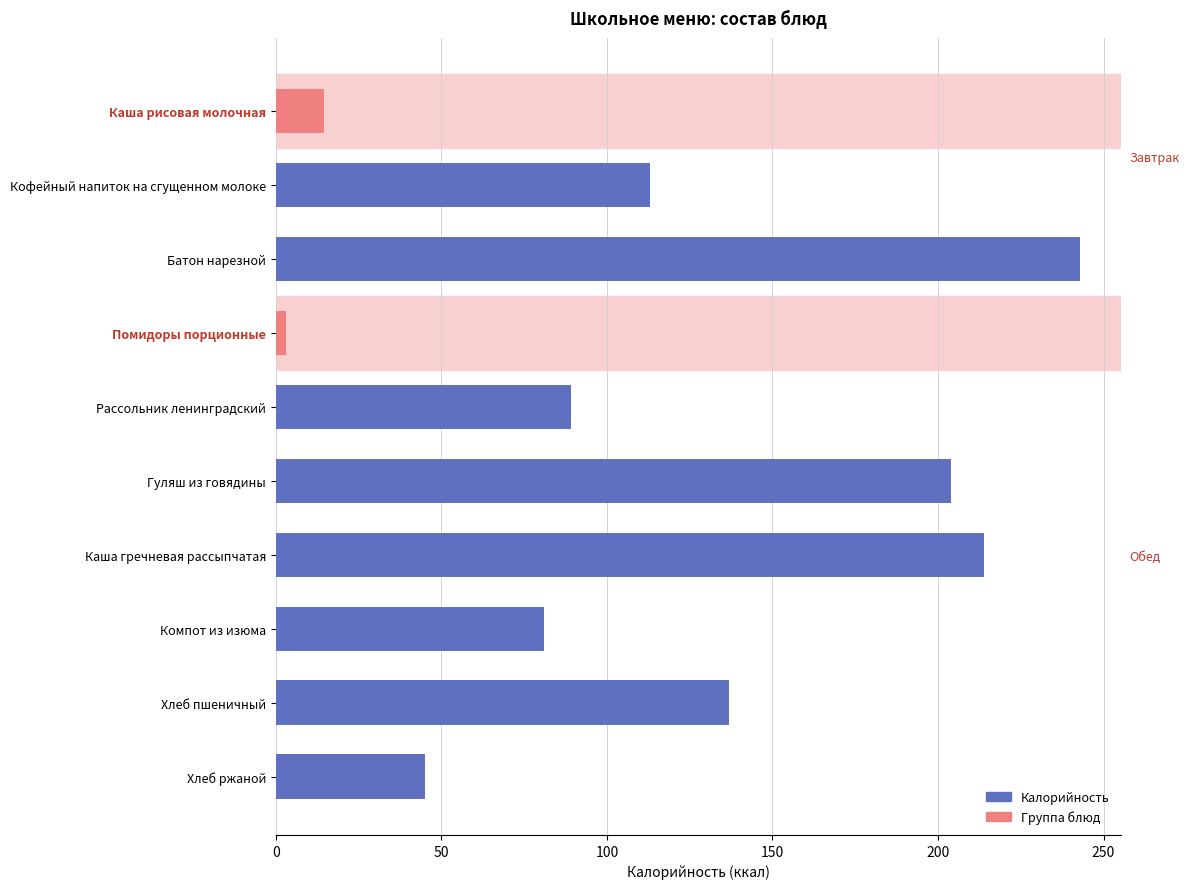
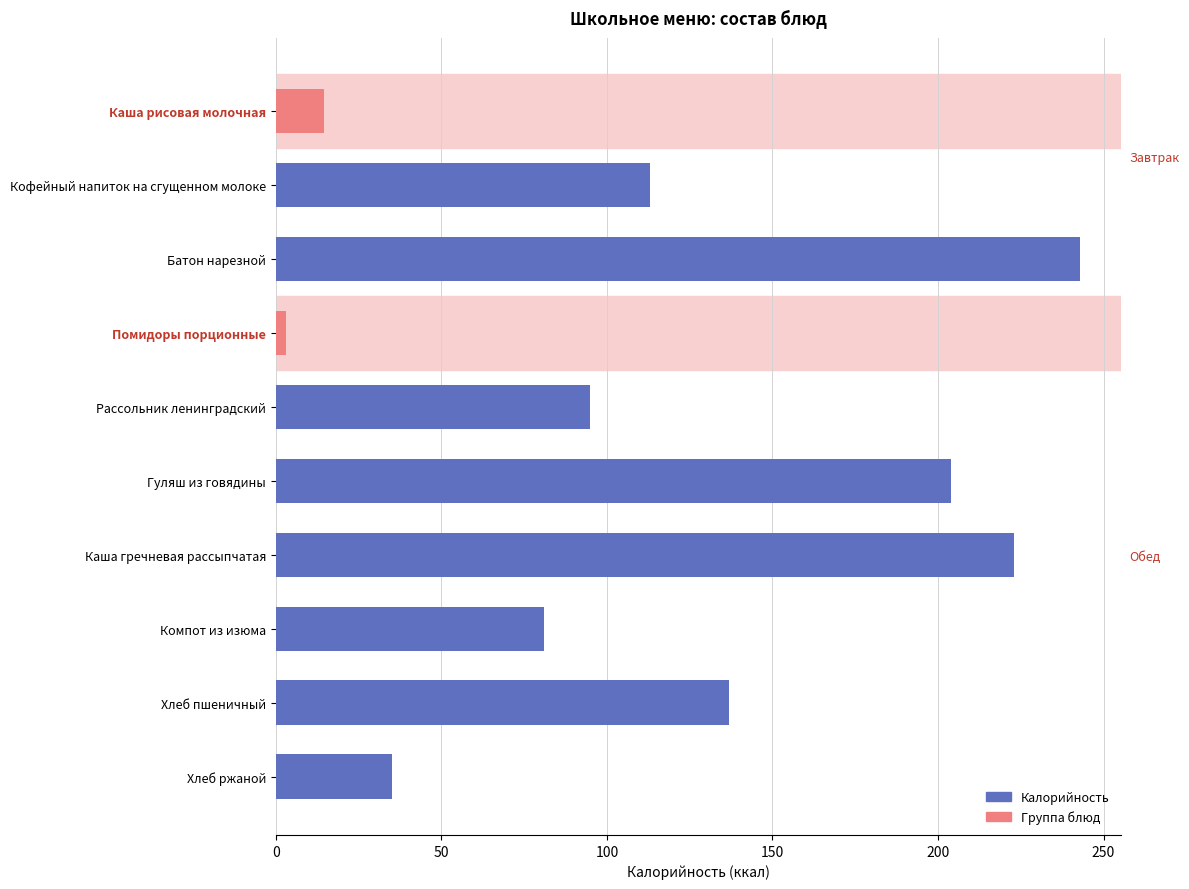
  {
    "Каша рисовая молочная": 15,
    "Кофейный напиток на сгущенном молоке": 113,
    "Батон нарезной": 243,
    "Помидоры порционные": 3,
-   "Рассольник ленинградский": 89,
+   "Рассольник ленинградский": 95,
    "Гуляш из говядины": 204,
-   "Каша гречневая рассыпчатая": 214,
+   "Каша гречневая рассыпчатая": 223,
    "Компот из изюма": 81,
    "Хлеб пшеничный": 137,
-   "Хлеб ржаной": 45
+   "Хлеб ржаной": 35
  }
